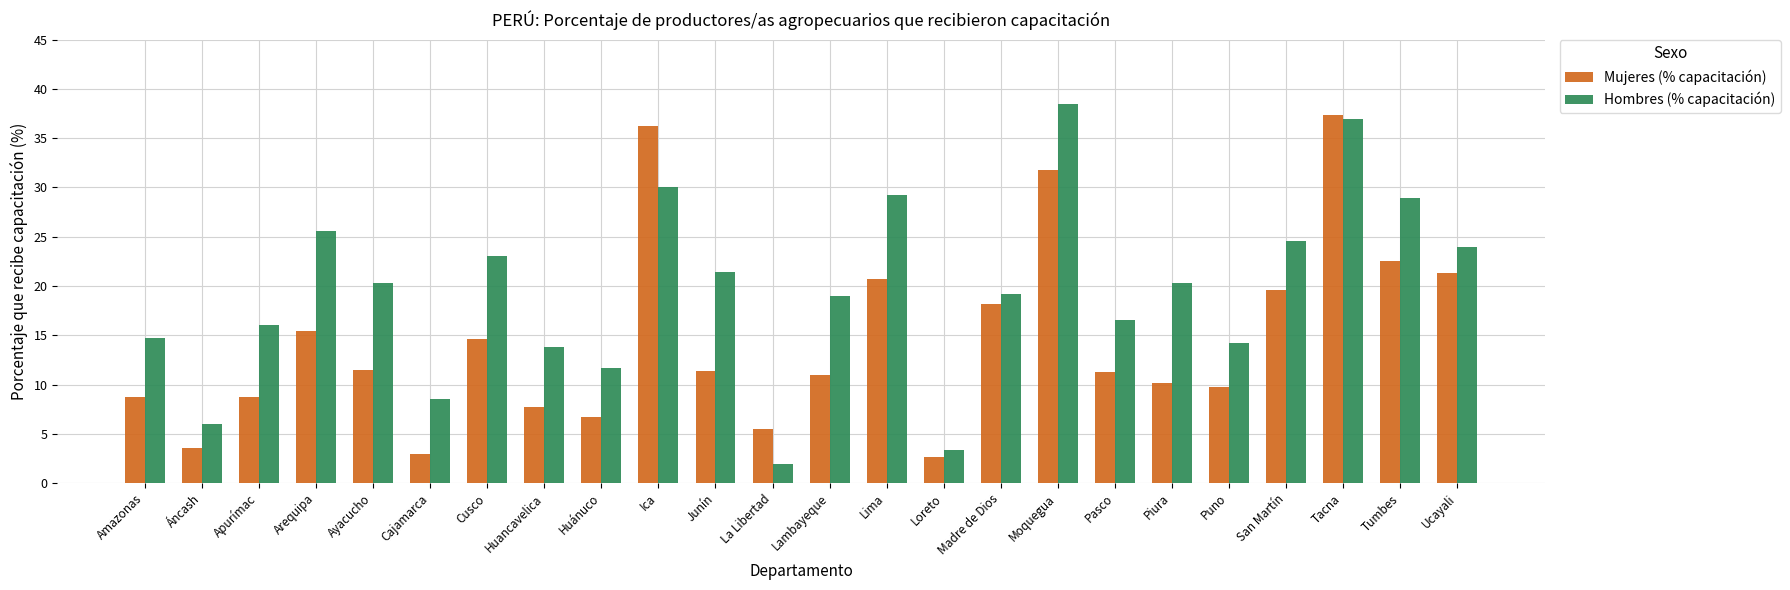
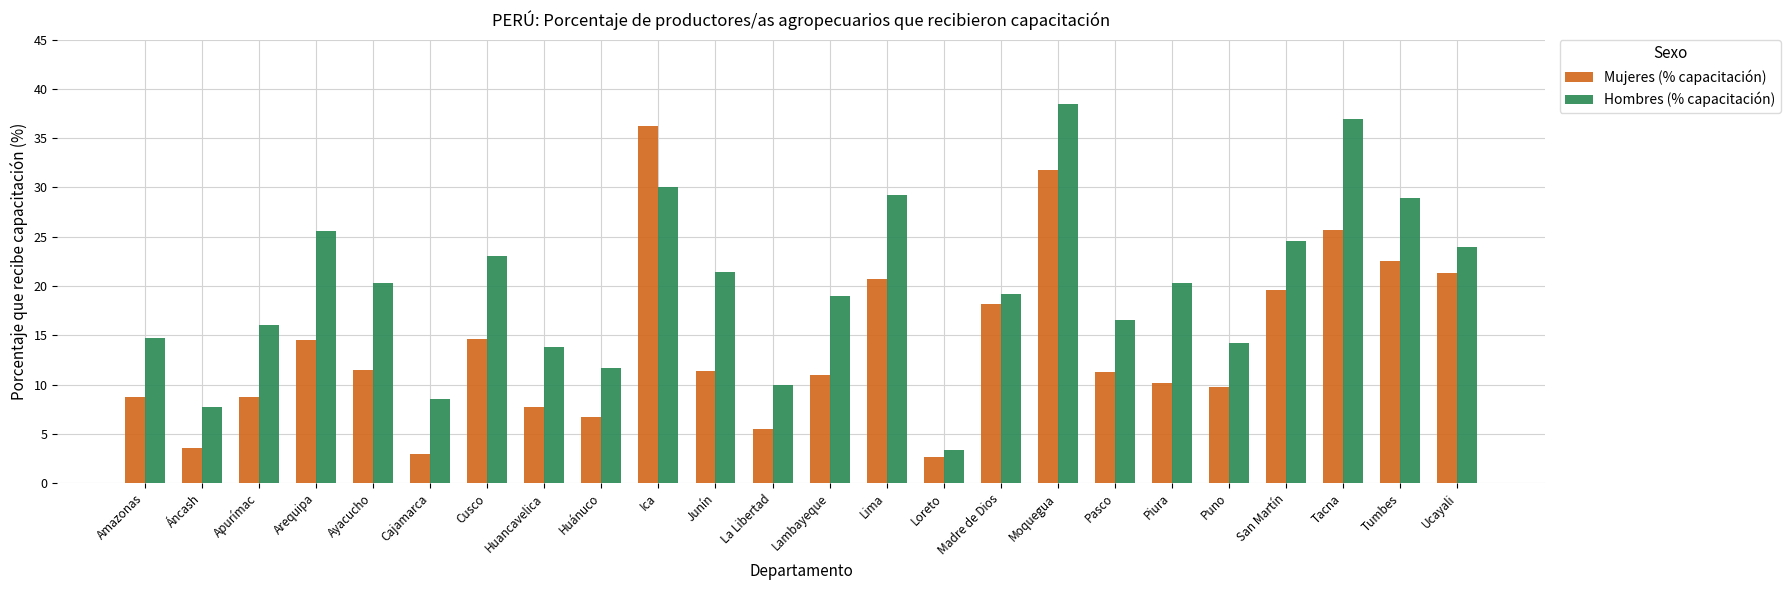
  {
    "Mujeres (% capacitación)": {
      "Amazonas": 9,
      "Áncash": 4,
      "Apurímac": 9,
-     "Arequipa": 15,
+     "Arequipa": 14,
      "Ayacucho": 11,
      "Cajamarca": 3,
      "Cusco": 15,
      "Huancavelica": 8,
      "Huánuco": 7,
      "Ica": 36,
      "Junín": 11,
      "La Libertad": 5,
      "Lambayeque": 11,
      "Lima": 21,
      "Loreto": 3,
      "Madre de Dios": 18,
      "Moquegua": 32,
      "Pasco": 11,
      "Piura": 10,
      "Puno": 10,
      "San Martín": 20,
-     "Tacna": 37,
+     "Tacna": 26,
      "Tumbes": 23,
      "Ucayali": 21
    },
    "Hombres (% capacitación)": {
      "Amazonas": 15,
-     "Áncash": 6,
+     "Áncash": 8,
      "Apurímac": 16,
      "Arequipa": 26,
      "Ayacucho": 20,
      "Cajamarca": 9,
      "Cusco": 23,
      "Huancavelica": 14,
      "Huánuco": 12,
      "Ica": 30,
      "Junín": 21,
-     "La Libertad": 2,
+     "La Libertad": 10,
      "Lambayeque": 19,
      "Lima": 29,
      "Loreto": 3,
      "Madre de Dios": 19,
      "Moquegua": 38,
      "Pasco": 17,
      "Piura": 20,
      "Puno": 14,
      "San Martín": 25,
      "Tacna": 37,
      "Tumbes": 29,
      "Ucayali": 24
    }
  }
